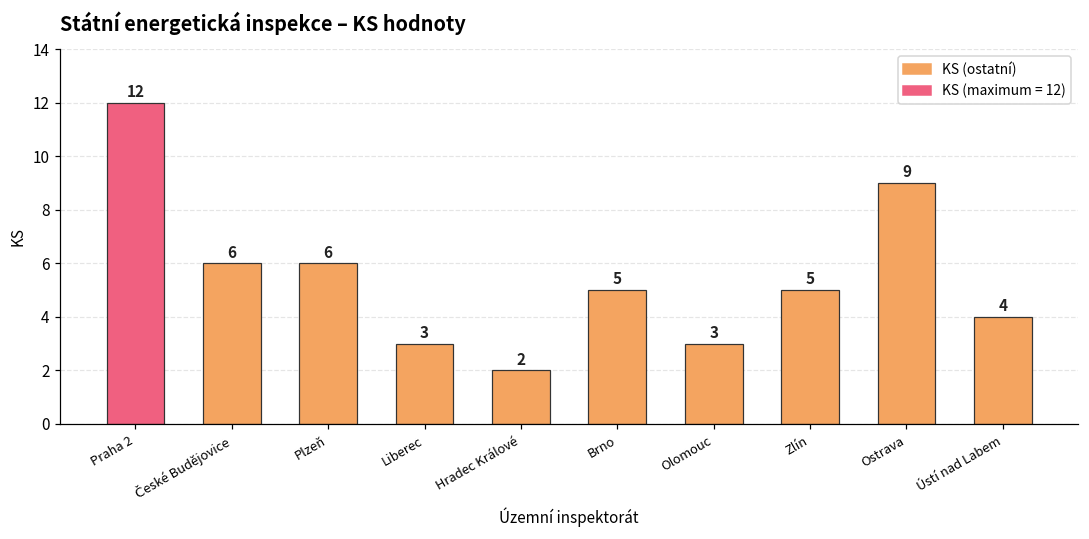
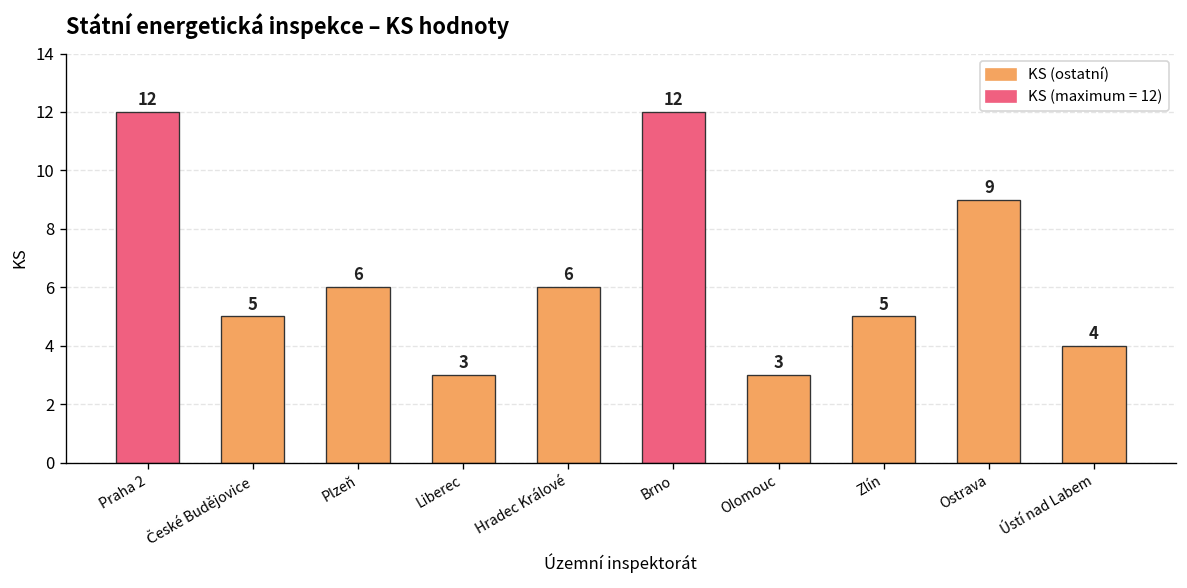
  {
    "Praha 2": 12,
-   "České Budějovice": 6,
+   "České Budějovice": 5,
    "Plzeň": 6,
    "Liberec": 3,
-   "Hradec Králové": 2,
-   "Brno": 5,
+   "Hradec Králové": 6,
+   "Brno": 12,
    "Olomouc": 3,
    "Zlín": 5,
    "Ostrava": 9,
    "Ústí nad Labem": 4
  }
